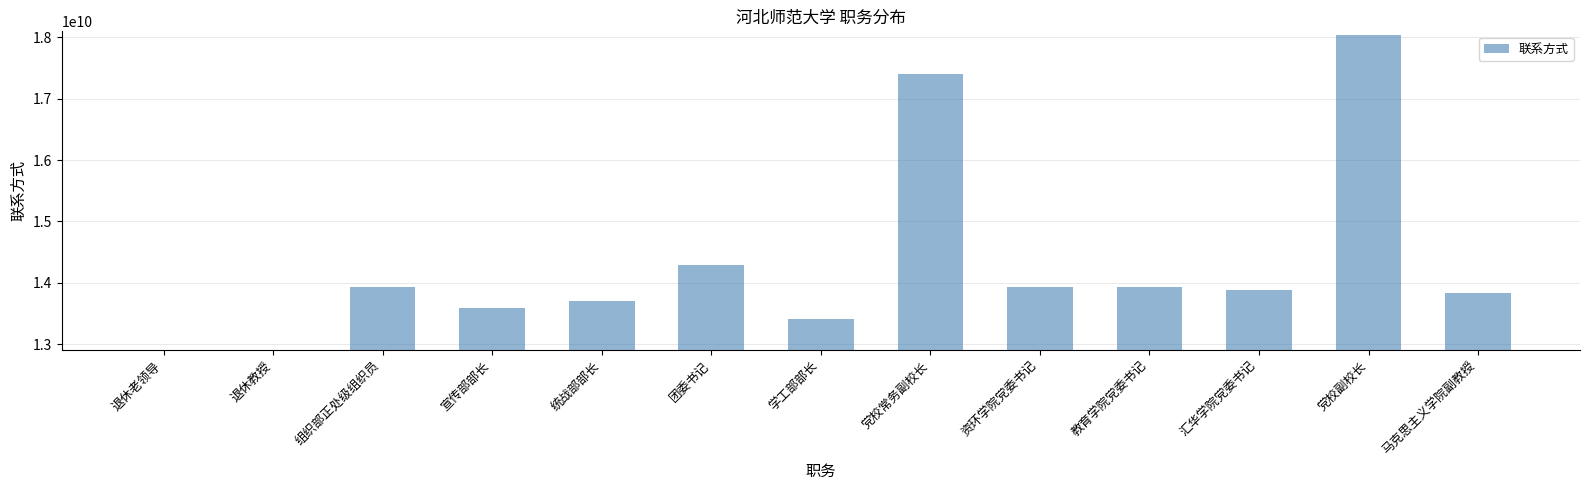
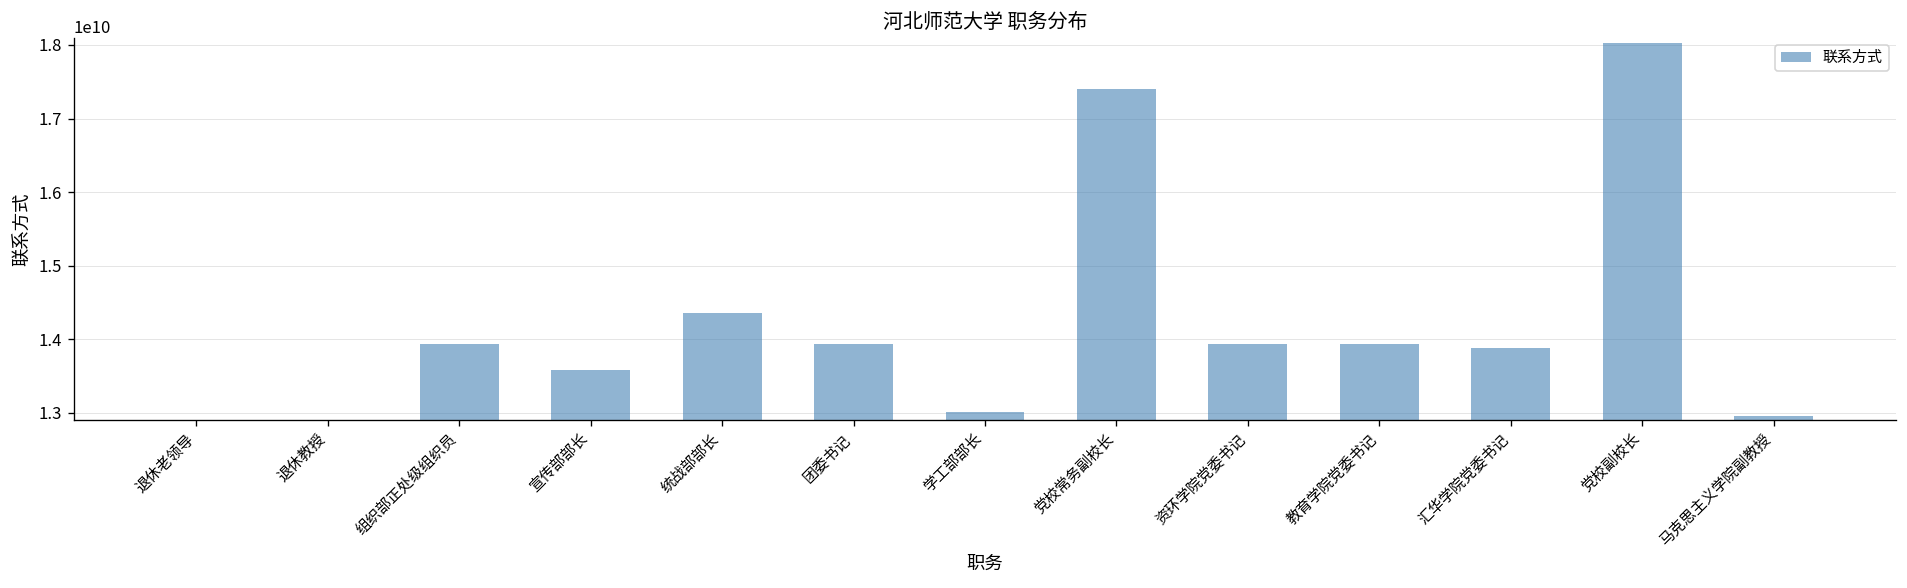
  {
    "组织部正处级组织员": 13900000000,
    "宣传部部长": 13600000000,
-   "统战部部长": 13700000000,
-   "团委书记": 14300000000,
-   "学工部部长": 13400000000,
+   "统战部部长": 14400000000,
+   "团委书记": 13900000000,
+   "学工部部长": 13000000000,
    "党校常务副校长": 17400000000,
    "资环学院党委书记": 13900000000,
    "教育学院党委书记": 13900000000,
    "汇华学院党委书记": 13900000000,
    "党校副校长": 18000000000,
-   "马克思主义学院副教授": 13800000000
+   "马克思主义学院副教授": 13000000000
  }
